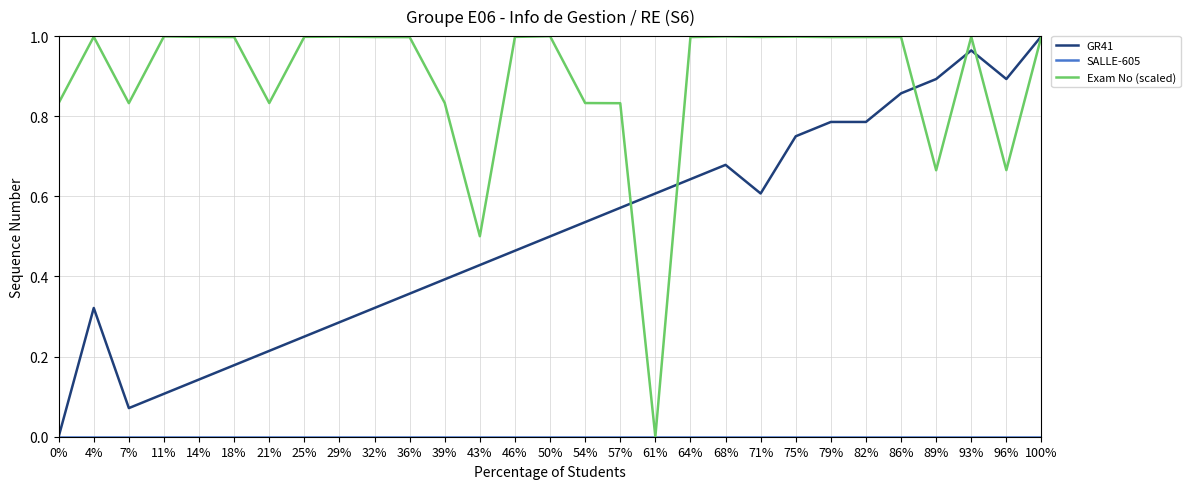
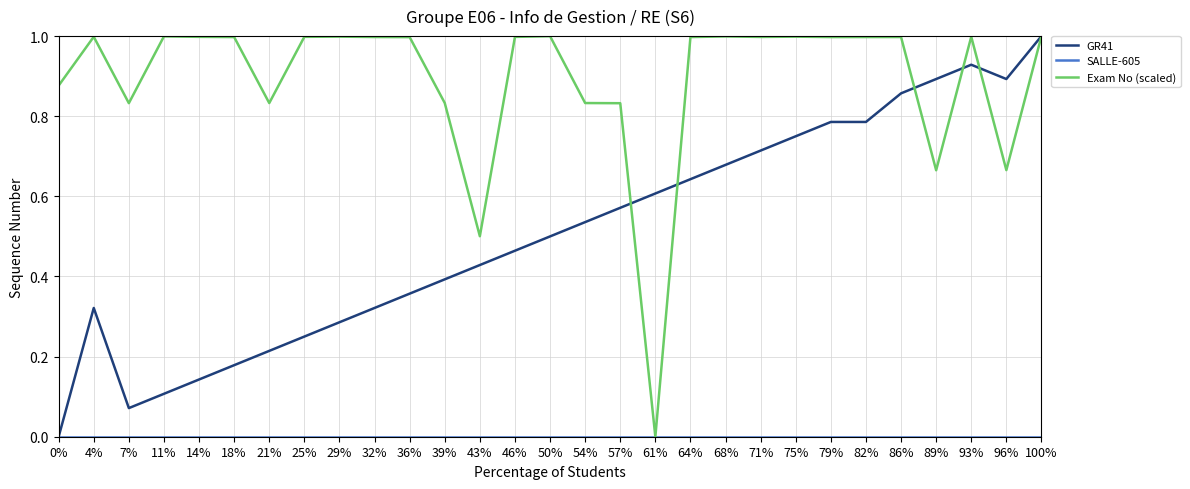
  {
    "GR41": {
      "4%": 0.32,
      "7%": 0.07,
      "11%": 0.11,
      "14%": 0.14,
      "18%": 0.18,
      "21%": 0.21,
      "25%": 0.25,
      "29%": 0.29,
      "32%": 0.32,
      "36%": 0.36,
      "39%": 0.39,
      "43%": 0.43,
      "46%": 0.46,
      "50%": 0.50,
      "54%": 0.54,
      "57%": 0.57,
      "61%": 0.61,
      "64%": 0.64,
      "68%": 0.68,
-     "71%": 0.61,
+     "71%": 0.71,
      "75%": 0.75,
      "79%": 0.79,
      "82%": 0.79,
      "86%": 0.86,
      "89%": 0.89,
-     "93%": 0.96,
+     "93%": 0.93,
      "96%": 0.89
    },
    "SALLE-605": {
      "4%": 0.00,
      "7%": 0.00,
      "11%": 0.00,
      "14%": 0.00,
      "18%": 0.00,
      "21%": 0.00,
      "25%": 0.00,
      "29%": 0.00,
      "32%": 0.00,
      "36%": 0.00,
      "39%": 0.00,
      "43%": 0.00,
      "46%": 0.00,
      "50%": 0.00,
      "54%": 0.00,
      "57%": 0.00,
      "64%": 0.00,
      "68%": 0.00,
      "71%": 0.00,
      "75%": 0.00,
      "79%": 0.00,
      "82%": 0.00,
      "86%": 0.00,
      "89%": 0.00,
      "93%": 0.00,
      "96%": 0.00,
      "100%": 0.00
    },
    "Exam No (scaled)": {
-     "0%": 0.83,
+     "0%": 0.88,
      "4%": 1.00,
      "7%": 0.83,
      "11%": 1.00,
      "14%": 1.00,
      "18%": 1.00,
      "21%": 0.83,
      "25%": 1.00,
      "29%": 1.00,
      "32%": 1.00,
      "36%": 1.00,
      "39%": 0.83,
      "43%": 0.50,
      "46%": 1.00,
      "50%": 1.00,
      "54%": 0.83,
      "57%": 0.83,
      "64%": 1.00,
      "68%": 1.00,
      "71%": 1.00,
      "75%": 1.00,
      "79%": 1.00,
      "82%": 1.00,
      "86%": 1.00,
      "89%": 0.67,
      "93%": 1.00,
      "96%": 0.67
    }
  }
